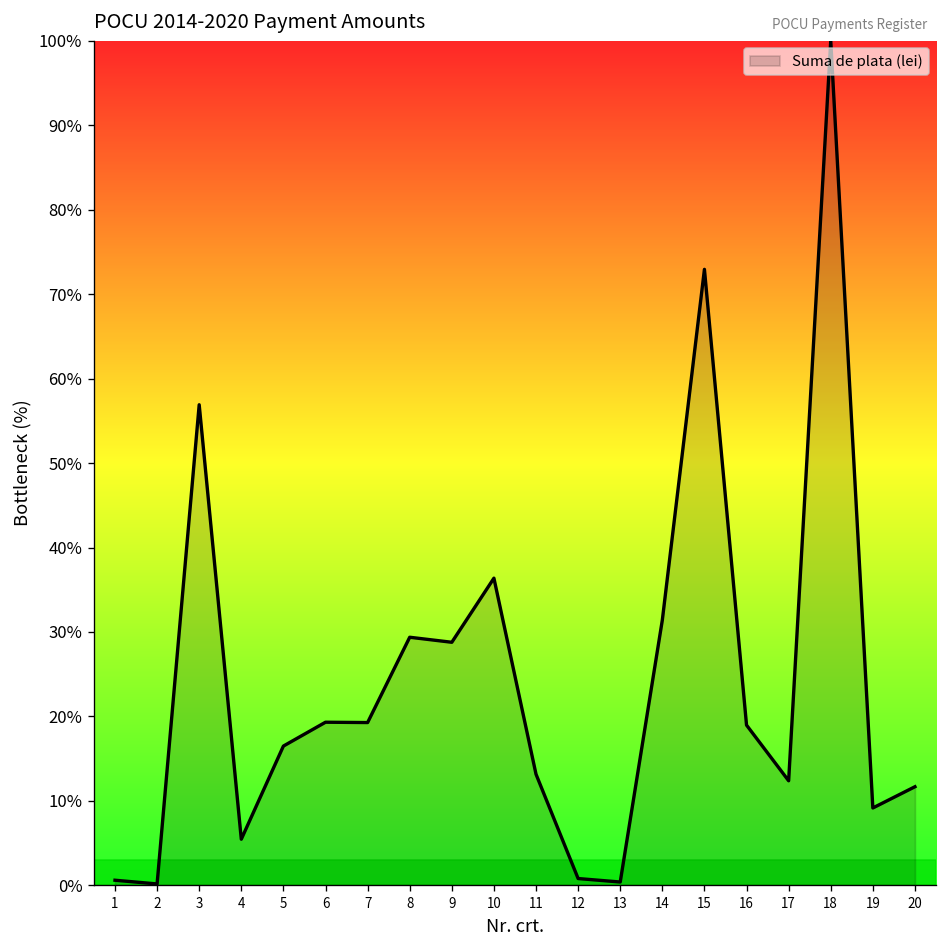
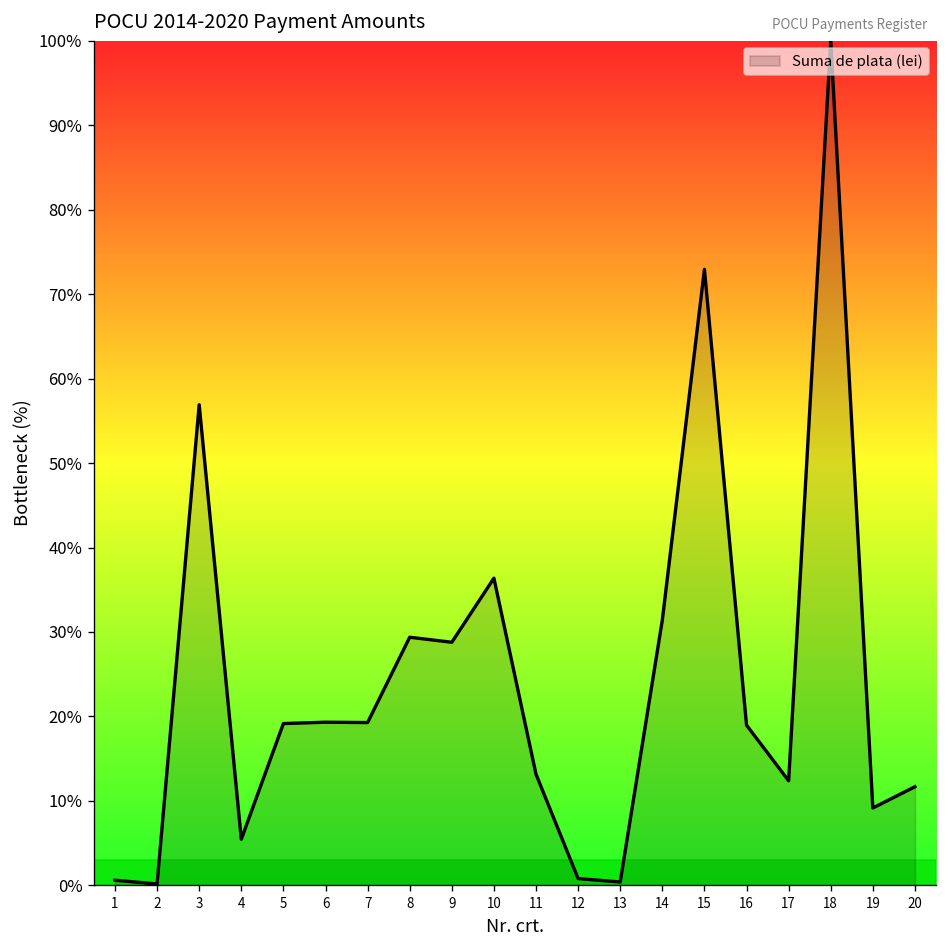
  {
    "3": "57%",
    "4": "5%",
-   "5": "16%",
+   "5": "19%",
    "6": "19%",
    "7": "19%",
    "8": "29%",
    "9": "29%",
    "10": "36%",
    "11": "13%",
    "14": "31%",
    "15": "73%",
    "16": "19%",
    "17": "12%",
    "18": "100%",
    "19": "9%",
    "20": "12%"
  }
